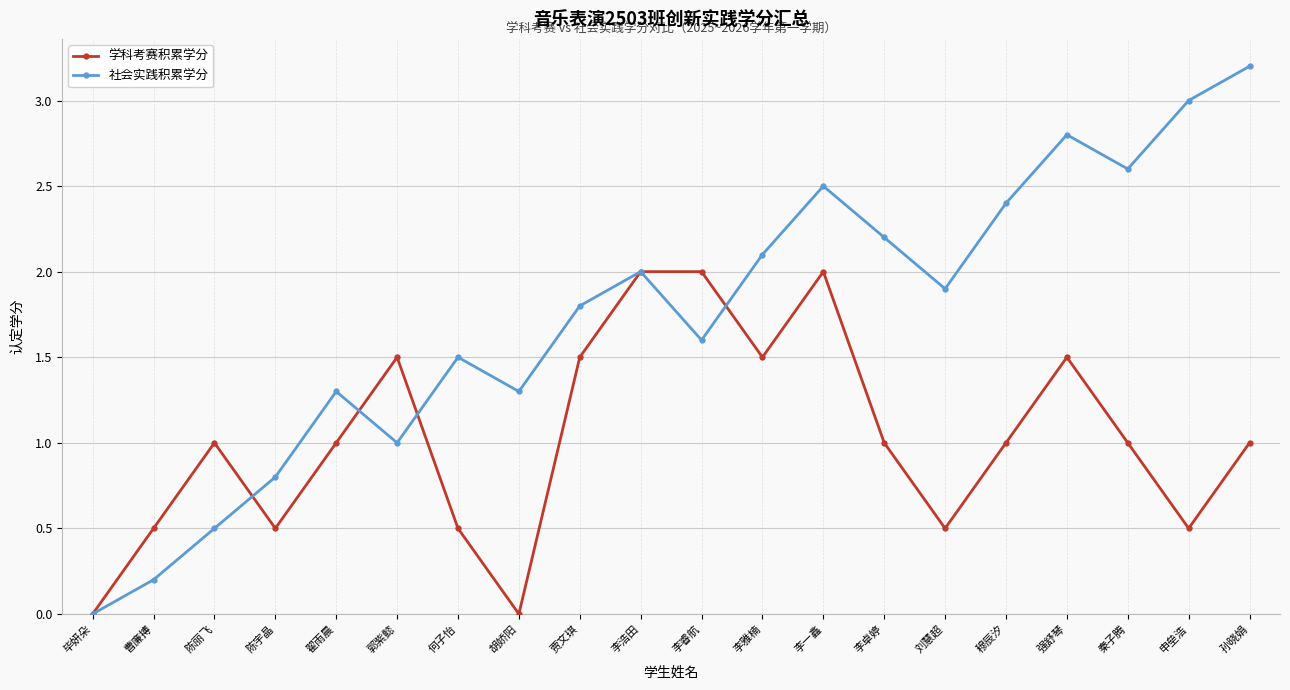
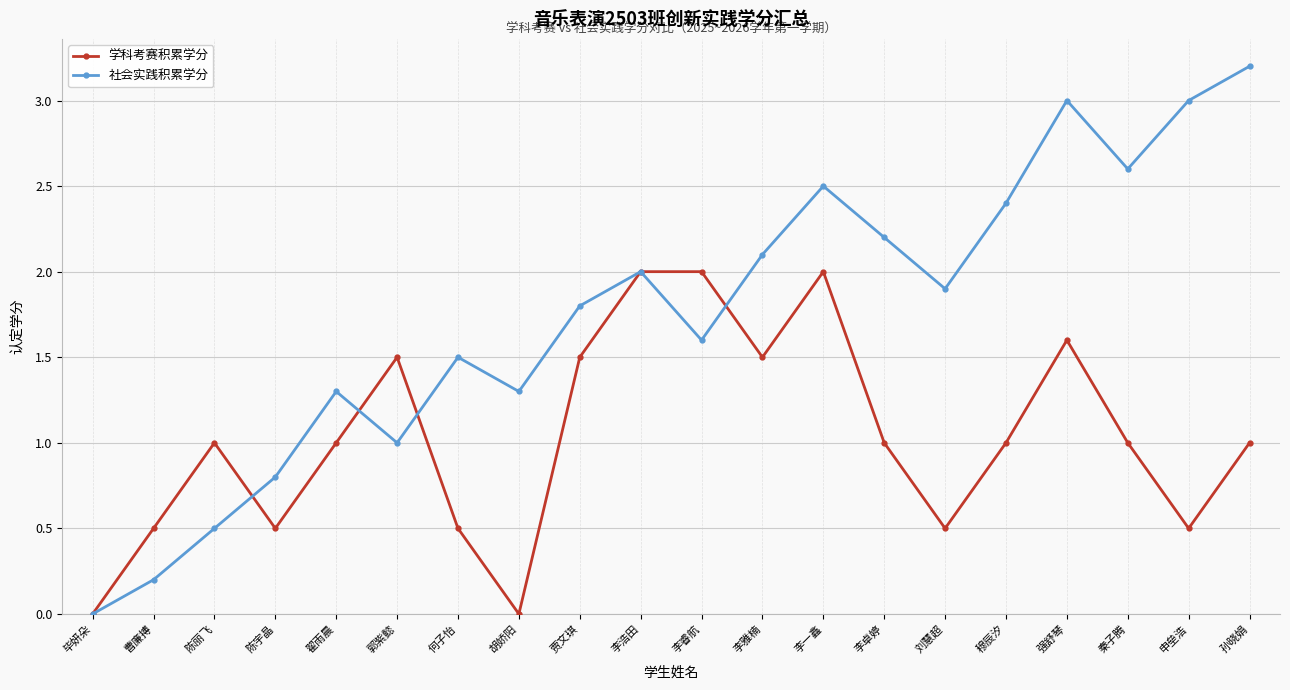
  {
    "学科考赛积累学分": {
      "曹廉搏": 0.5,
      "陈丽飞": 1.0,
      "陈宇晶": 0.5,
      "翟雨晨": 1.0,
      "郭紫懿": 1.5,
      "何子怡": 0.5,
      "胡娇阳": 0.0,
      "贾文琪": 1.5,
      "李睿航": 2.0,
      "李雅楠": 1.5,
      "李一鑫": 2.0,
      "李卓婷": 1.0,
      "刘慧超": 0.5,
      "穆辰汐": 1.0,
-     "强舒琴": 1.5,
+     "强舒琴": 1.6,
      "秦子腾": 1.0,
      "申垒浩": 0.5,
      "孙晓娟": 1.0
    },
    "社会实践积累学分": {
      "曹廉搏": 0.2,
      "陈丽飞": 0.5,
      "陈宇晶": 0.8,
      "翟雨晨": 1.3,
      "郭紫懿": 1.0,
      "何子怡": 1.5,
      "胡娇阳": 1.3,
      "贾文琪": 1.8,
      "李睿航": 1.6,
      "李雅楠": 2.1,
      "李一鑫": 2.5,
      "李卓婷": 2.2,
      "刘慧超": 1.9,
      "穆辰汐": 2.4,
-     "强舒琴": 2.8,
+     "强舒琴": 3.0,
      "秦子腾": 2.6,
      "申垒浩": 3.0,
      "孙晓娟": 3.2
    }
  }
